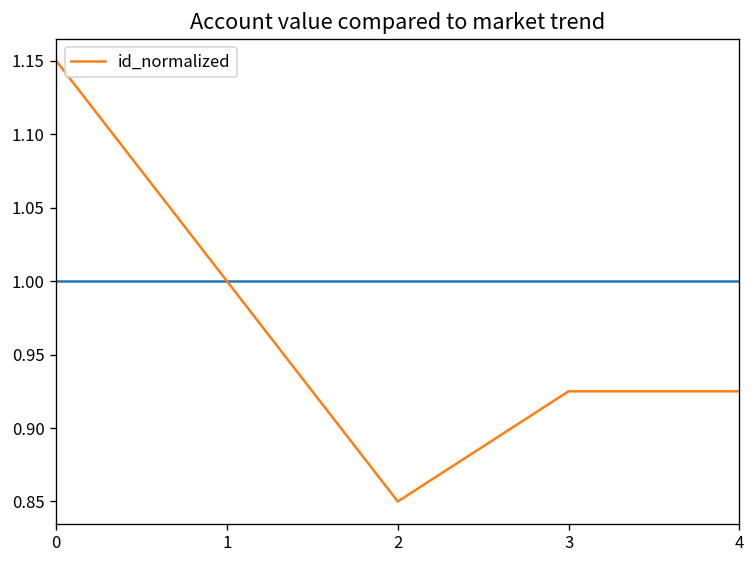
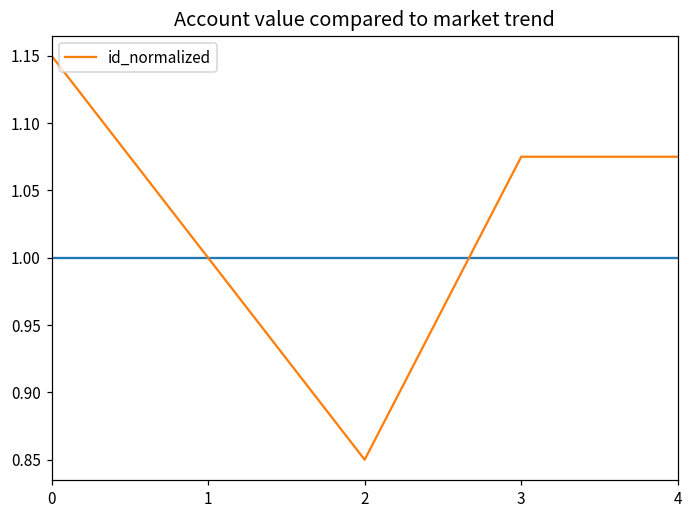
  {
    "id_normalized": {
      "0": 1.150,
      "2": 0.850,
-     "3": 0.925,
-     "4": 0.925
+     "3": 1.075,
+     "4": 1.075
    }
  }
